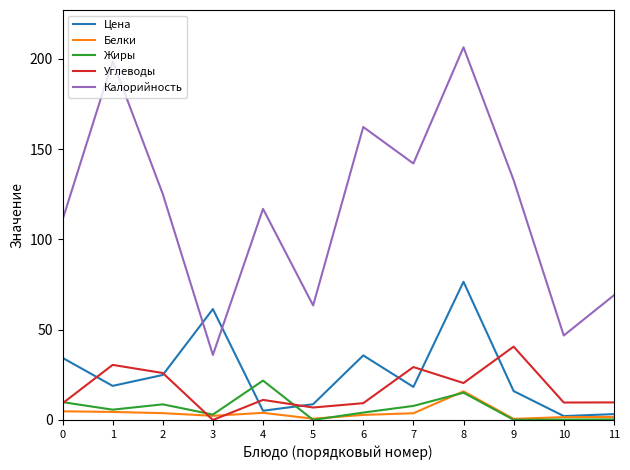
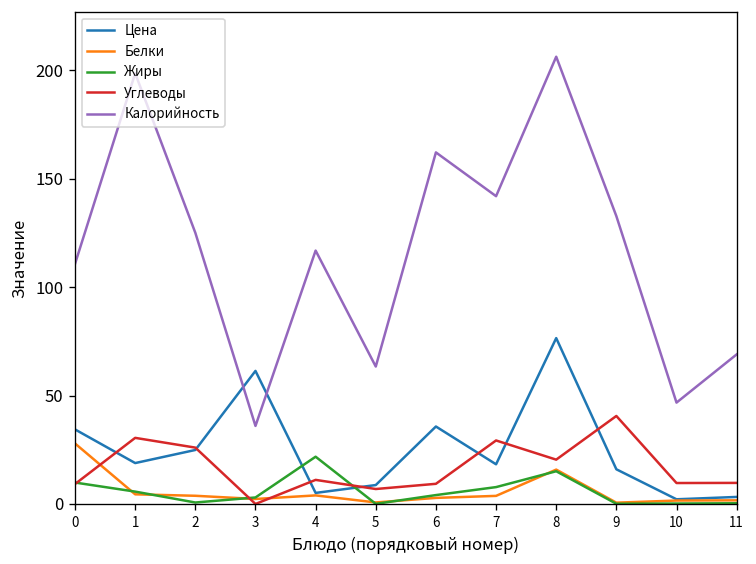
  {
    "Цена": {
      "0": 34,
      "1": 19,
      "3": 61,
      "5": 9,
      "6": 36,
      "7": 18,
      "8": 77,
      "9": 16,
      "11": 3
    },
    "Белки": {
-     "0": 5,
+     "0": 28,
      "2": 4,
      "7": 4
    },
    "Жиры": {
-     "2": 9,
+     "2": 1,
      "4": 22,
      "7": 8
    },
    "Углеводы": {
      "1": 31,
      "3": 0,
      "4": 11,
      "5": 7,
      "6": 9,
      "7": 29,
      "8": 20,
      "9": 41,
      "10": 10,
      "11": 10
    },
    "Калорийность": {
      "0": 111,
      "2": 125,
      "3": 36,
      "4": 117,
      "5": 63,
      "6": 162,
      "7": 142,
      "8": 206,
      "9": 133,
      "10": 47,
      "11": 69
    }
  }
